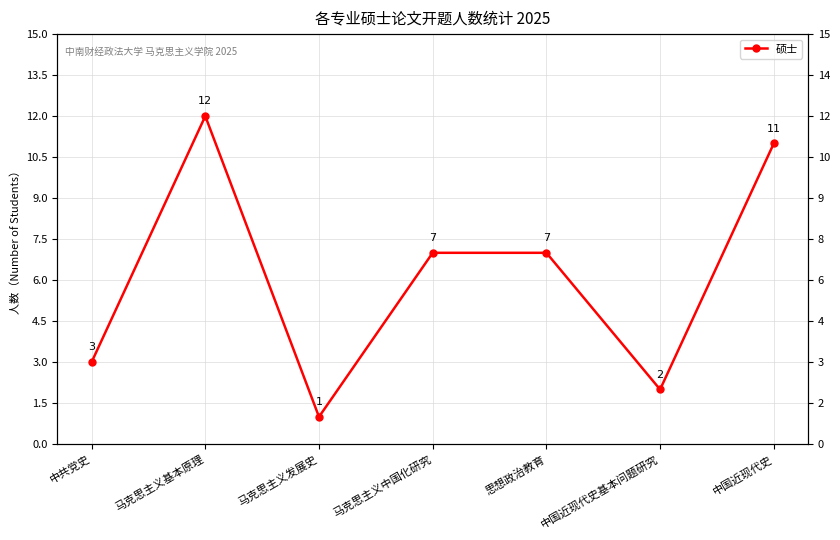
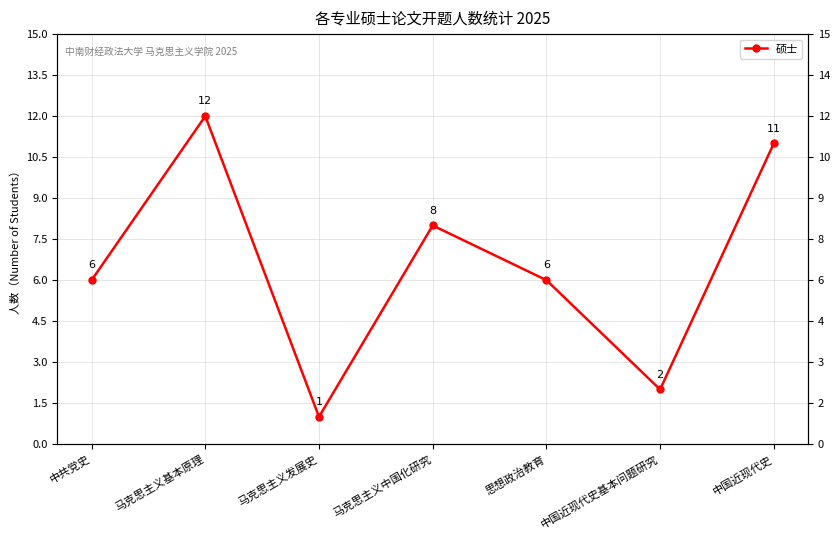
  {
-   "中共党史": 3,
+   "中共党史": 6,
    "马克思主义基本原理": 12,
    "马克思主义发展史": 1,
-   "马克思主义中国化研究": 7,
-   "思想政治教育": 7,
+   "马克思主义中国化研究": 8,
+   "思想政治教育": 6,
    "中国近现代史基本问题研究": 2,
    "中国近现代史": 11
  }
